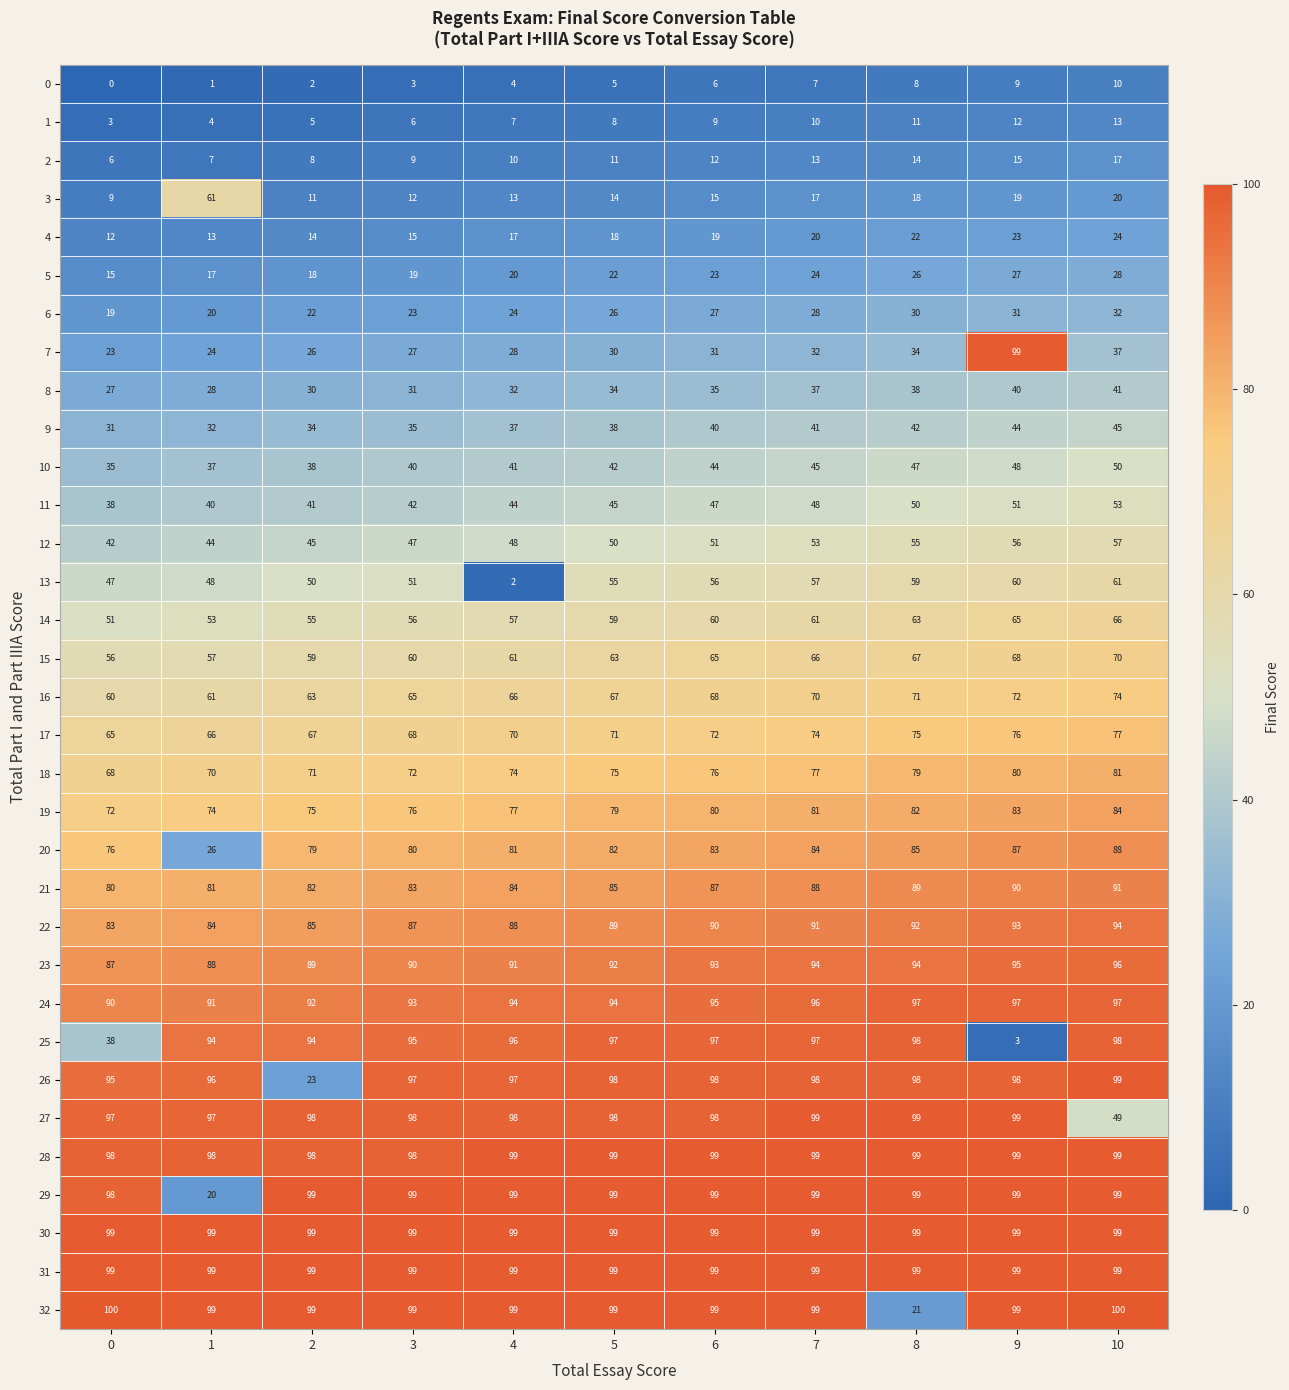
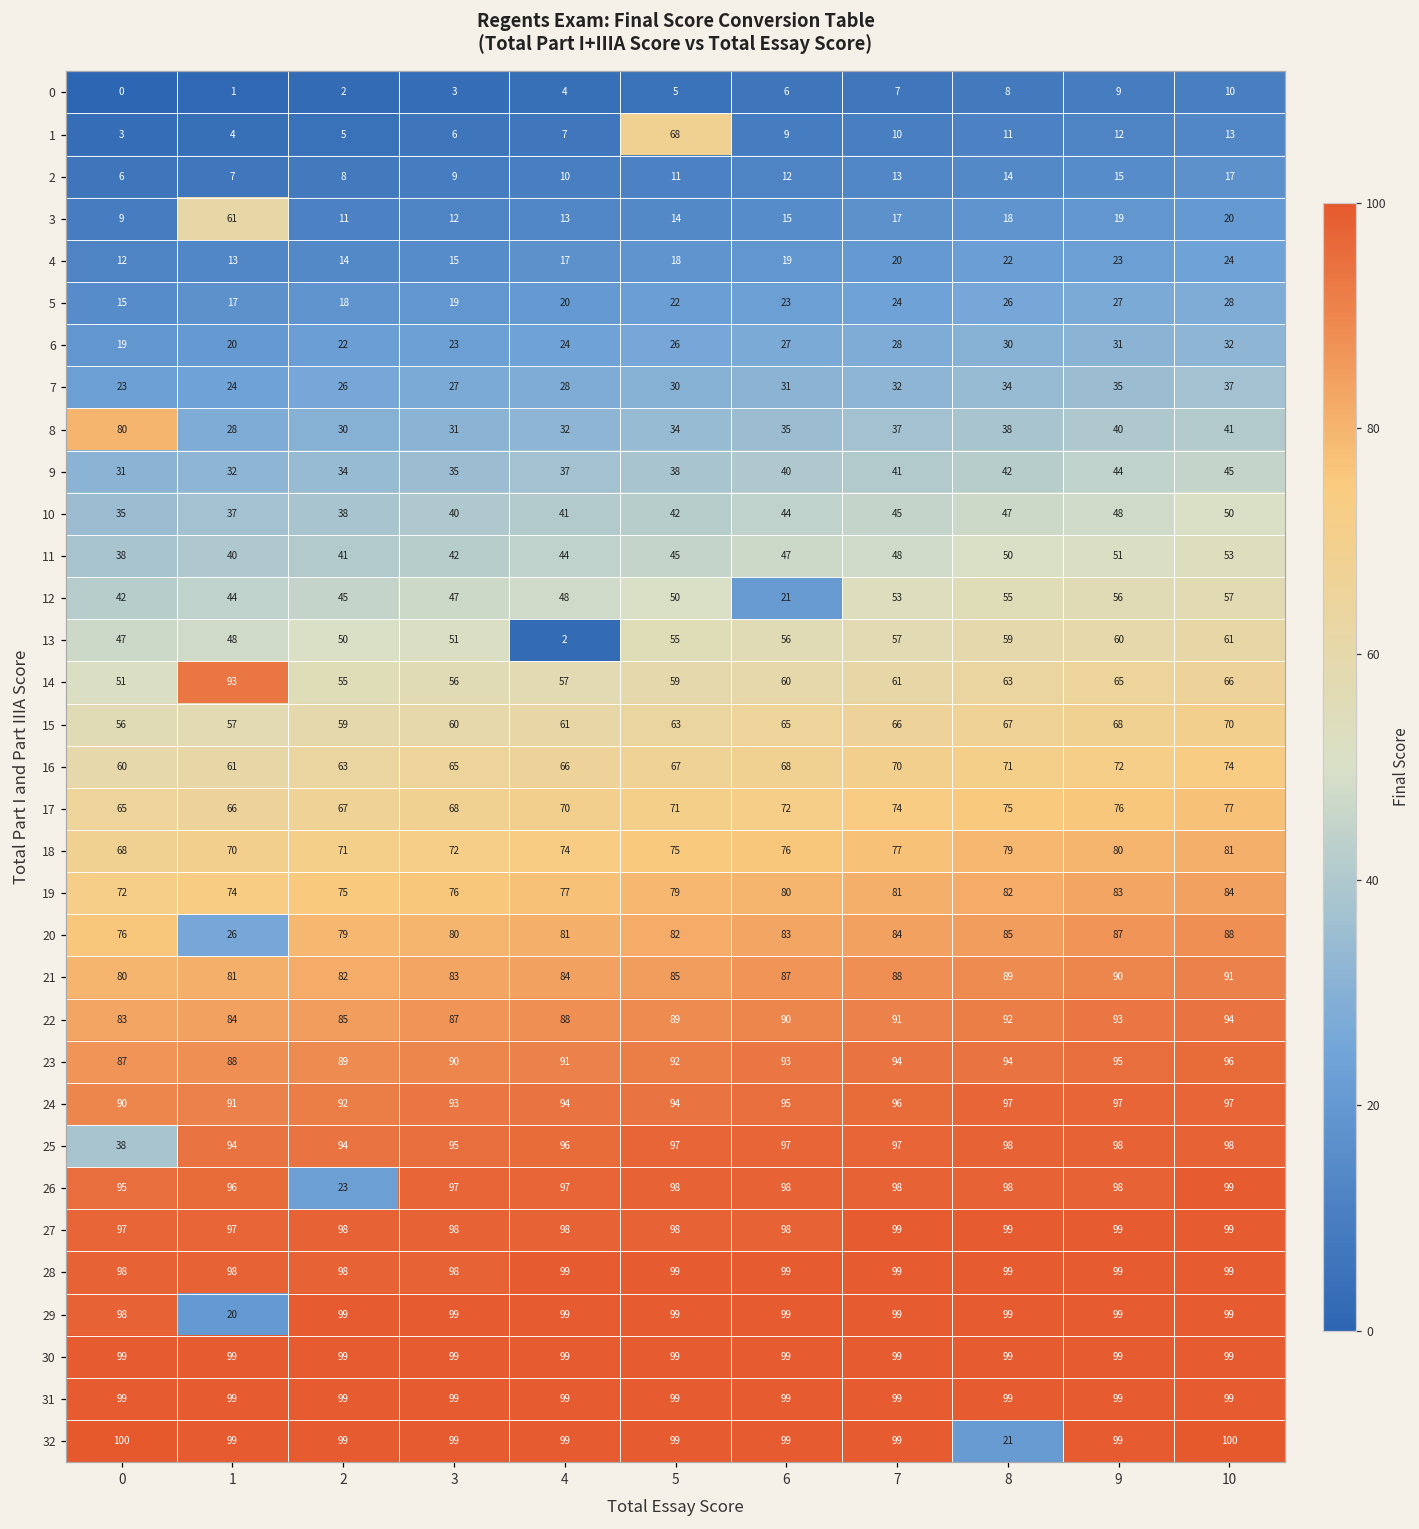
  {
    "1": {
      "0": 3,
      "1": 4,
      "2": 5,
      "3": 6,
      "4": 7,
-     "5": 8,
+     "5": 68,
      "6": 9,
      "7": 10,
      "8": 11,
      "9": 12,
      "10": 13
    },
    "7": {
      "0": 23,
      "1": 24,
      "2": 26,
      "3": 27,
      "4": 28,
      "5": 30,
      "6": 31,
      "7": 32,
      "8": 34,
-     "9": 99,
+     "9": 35,
      "10": 37
    },
    "8": {
-     "0": 27,
+     "0": 80,
      "1": 28,
      "2": 30,
      "3": 31,
      "4": 32,
      "5": 34,
      "6": 35,
      "7": 37,
      "8": 38,
      "9": 40,
      "10": 41
    },
    "12": {
      "0": 42,
      "1": 44,
      "2": 45,
      "3": 47,
      "4": 48,
      "5": 50,
-     "6": 51,
+     "6": 21,
      "7": 53,
      "8": 55,
      "9": 56,
      "10": 57
    },
    "14": {
      "0": 51,
-     "1": 53,
+     "1": 93,
      "2": 55,
      "3": 56,
      "4": 57,
      "5": 59,
      "6": 60,
      "7": 61,
      "8": 63,
      "9": 65,
      "10": 66
    },
    "25": {
      "0": 38,
      "1": 94,
      "2": 94,
      "3": 95,
      "4": 96,
      "5": 97,
      "6": 97,
      "7": 97,
      "8": 98,
-     "9": 3,
+     "9": 98,
      "10": 98
    },
    "27": {
      "0": 97,
      "1": 97,
      "2": 98,
      "3": 98,
      "4": 98,
      "5": 98,
      "6": 98,
      "7": 99,
      "8": 99,
      "9": 99,
-     "10": 49
+     "10": 99
    }
  }
